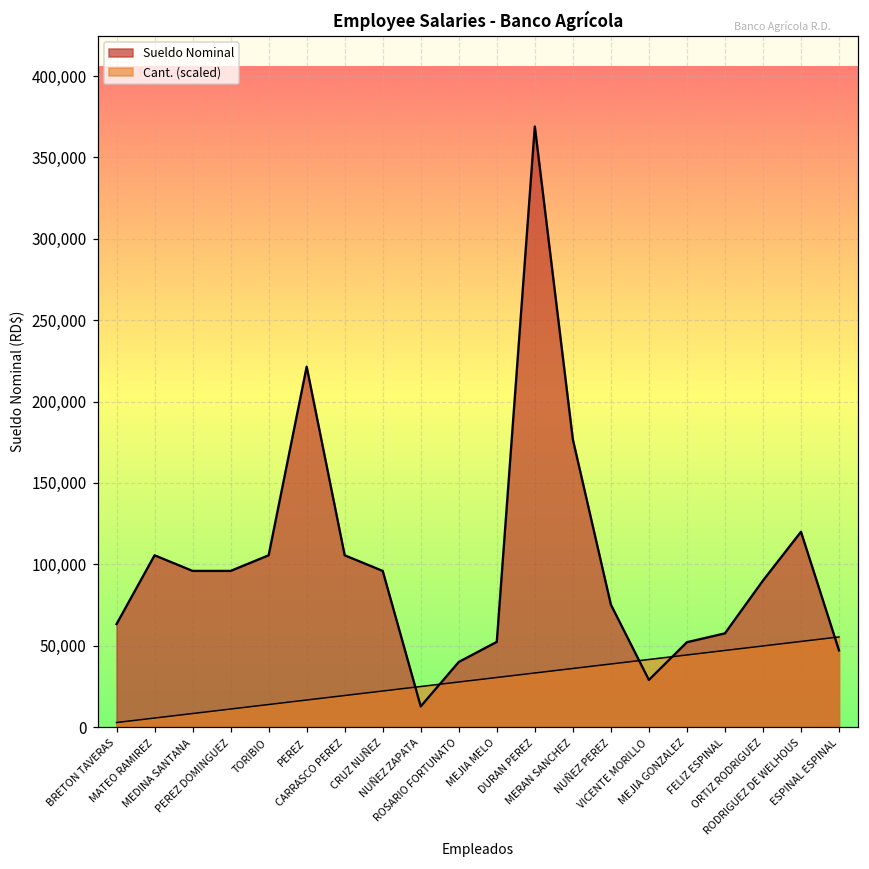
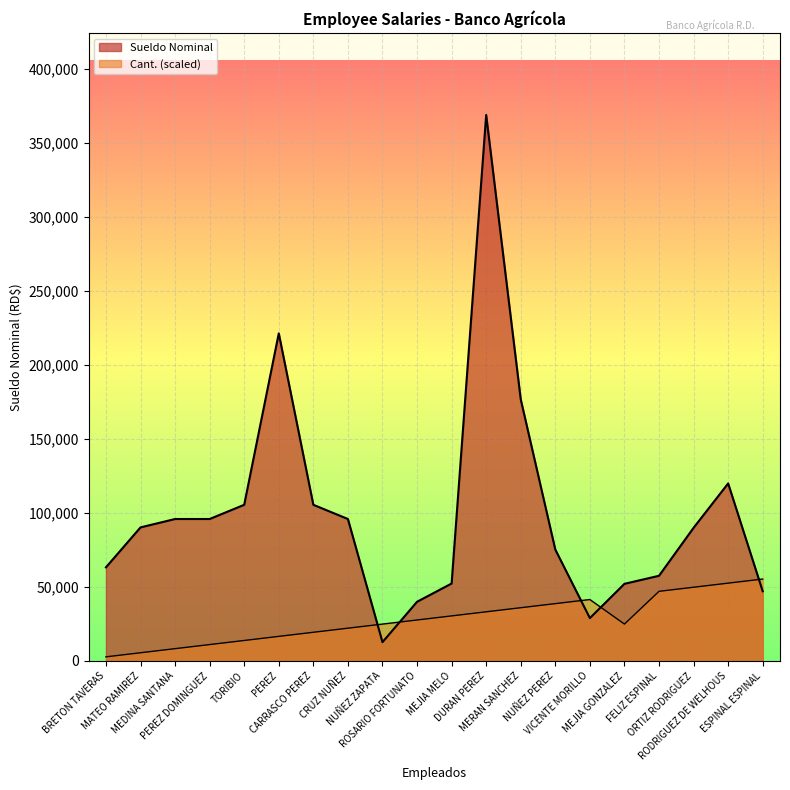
  {
    "Sueldo Nominal": {
      "BRETON TAVERAS": "63,000",
-     "MATEO RAMIREZ": "106,000",
+     "MATEO RAMIREZ": "90,000",
      "MEDINA SANTANA": "96,000",
      "PEREZ DOMINGUEZ": "96,000",
      "TORIBIO": "106,000",
      "PEREZ": "221,000",
      "CARRASCO PEREZ": "106,000",
      "CRUZ NUÑEZ": "96,000",
      "NUÑEZ ZAPATA": "13,000",
      "ROSARIO FORTUNATO": "40,000",
      "MEJIA MELO": "52,000",
      "DURAN PEREZ": "369,000",
      "MERAN SANCHEZ": "177,000",
      "NUÑEZ PEREZ": "75,000",
      "VICENTE MORILLO": "29,000",
      "MEJIA GONZALEZ": "52,000",
      "FELIZ ESPINAL": "58,000",
      "ORTIZ RODRIGUEZ": "90,000",
      "RODRIGUEZ DE WELHOUS": "120,000",
      "ESPINAL ESPINAL": "47,000"
    },
    "Cant. (scaled)": {
      "BRETON TAVERAS": "3,000",
      "MATEO RAMIREZ": "6,000",
      "MEDINA SANTANA": "8,000",
      "PEREZ DOMINGUEZ": "11,000",
      "TORIBIO": "14,000",
      "PEREZ": "17,000",
      "CARRASCO PEREZ": "19,000",
      "CRUZ NUÑEZ": "22,000",
      "NUÑEZ ZAPATA": "25,000",
      "ROSARIO FORTUNATO": "28,000",
      "MEJIA MELO": "30,000",
      "DURAN PEREZ": "33,000",
      "MERAN SANCHEZ": "36,000",
      "NUÑEZ PEREZ": "39,000",
      "VICENTE MORILLO": "42,000",
-     "MEJIA GONZALEZ": "44,000",
+     "MEJIA GONZALEZ": "25,000",
      "FELIZ ESPINAL": "47,000",
      "ORTIZ RODRIGUEZ": "50,000",
      "RODRIGUEZ DE WELHOUS": "53,000",
      "ESPINAL ESPINAL": "55,000"
    }
  }
